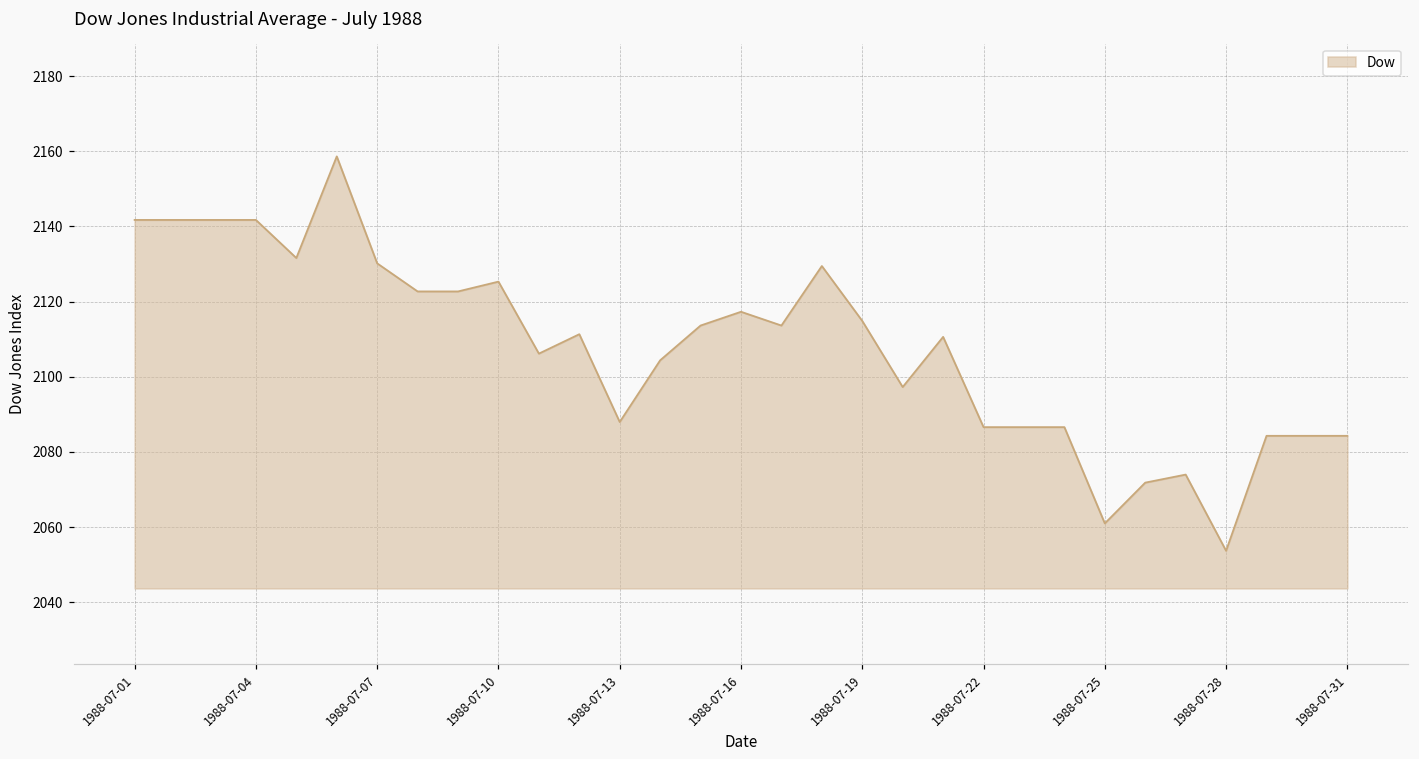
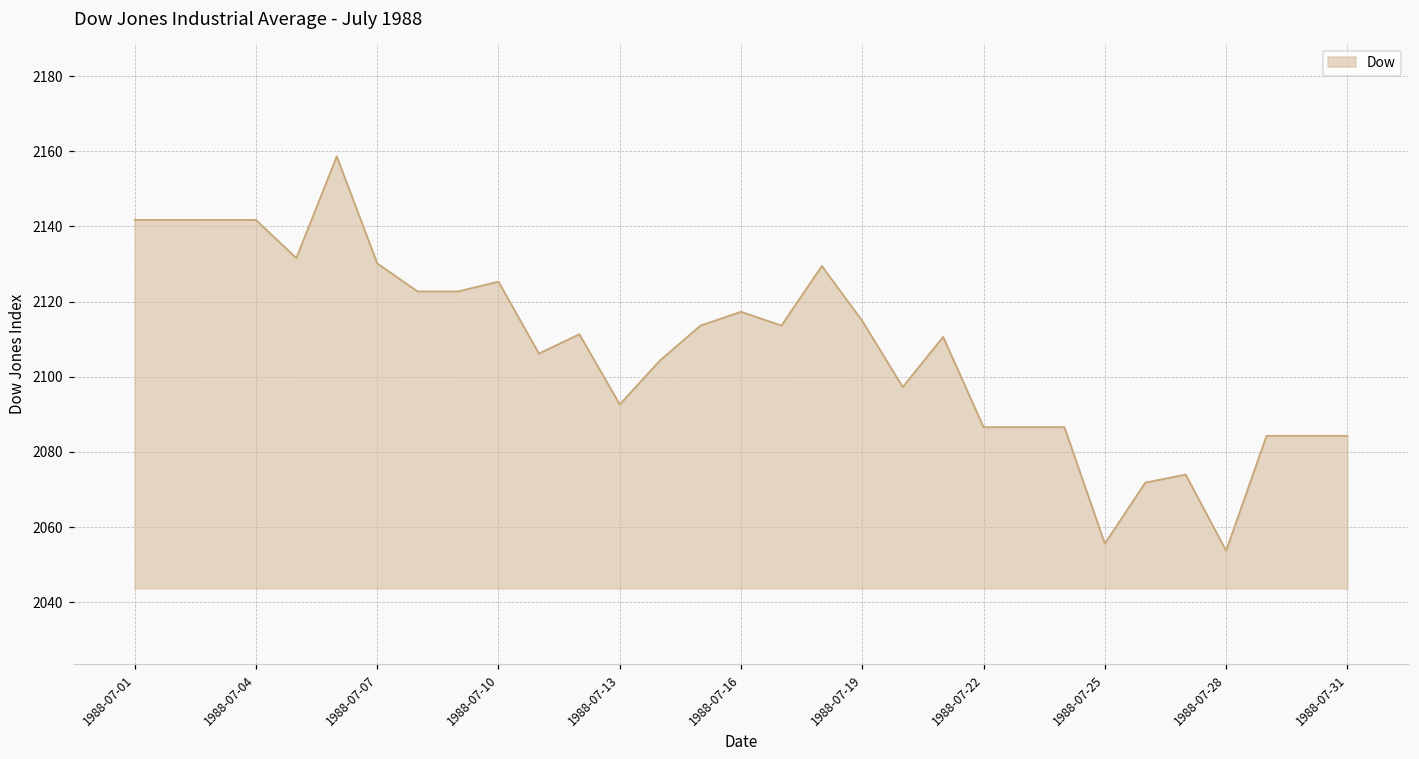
  {
    "1988-07-01": 2142,
    "1988-07-04": 2142,
    "1988-07-07": 2130,
    "1988-07-10": 2125,
-   "1988-07-13": 2088,
+   "1988-07-13": 2093,
    "1988-07-16": 2117,
    "1988-07-19": 2115,
    "1988-07-22": 2087,
-   "1988-07-25": 2061,
+   "1988-07-25": 2056,
    "1988-07-28": 2054,
    "1988-07-31": 2084
  }
